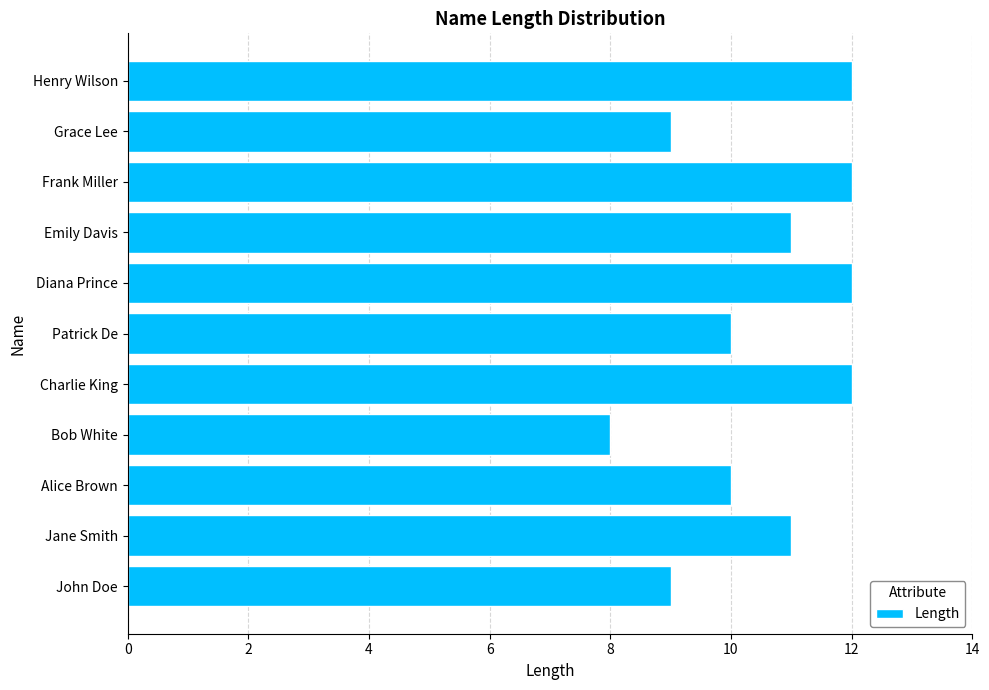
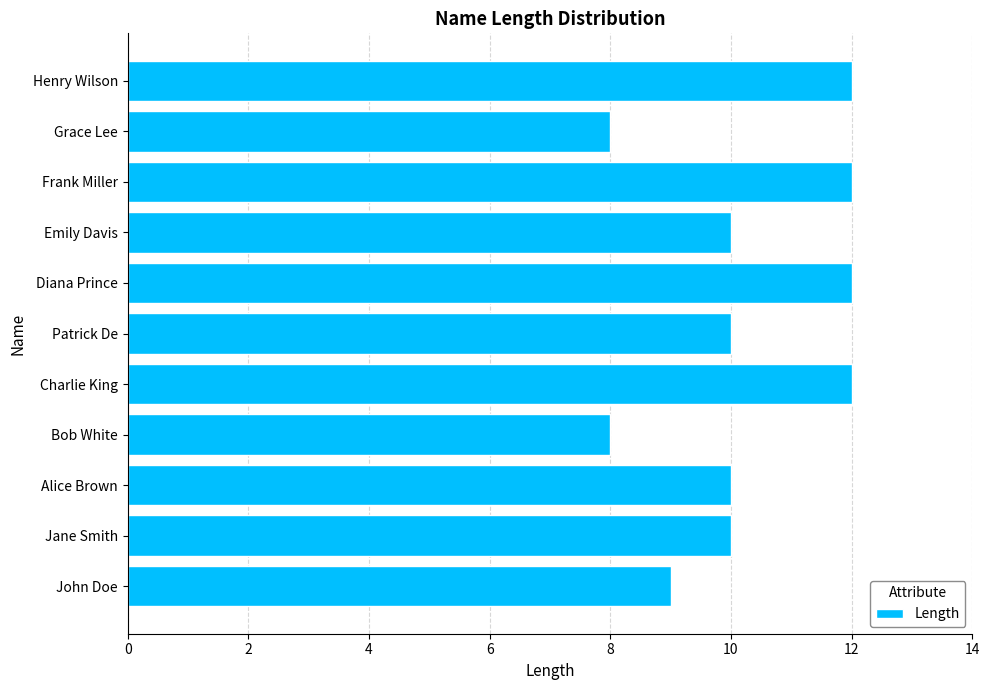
  {
    "Henry Wilson": 12,
-   "Grace Lee": 9,
+   "Grace Lee": 8,
    "Frank Miller": 12,
-   "Emily Davis": 11,
+   "Emily Davis": 10,
    "Diana Prince": 12,
    "Patrick De": 10,
    "Charlie King": 12,
    "Bob White": 8,
    "Alice Brown": 10,
-   "Jane Smith": 11,
+   "Jane Smith": 10,
    "John Doe": 9
  }
